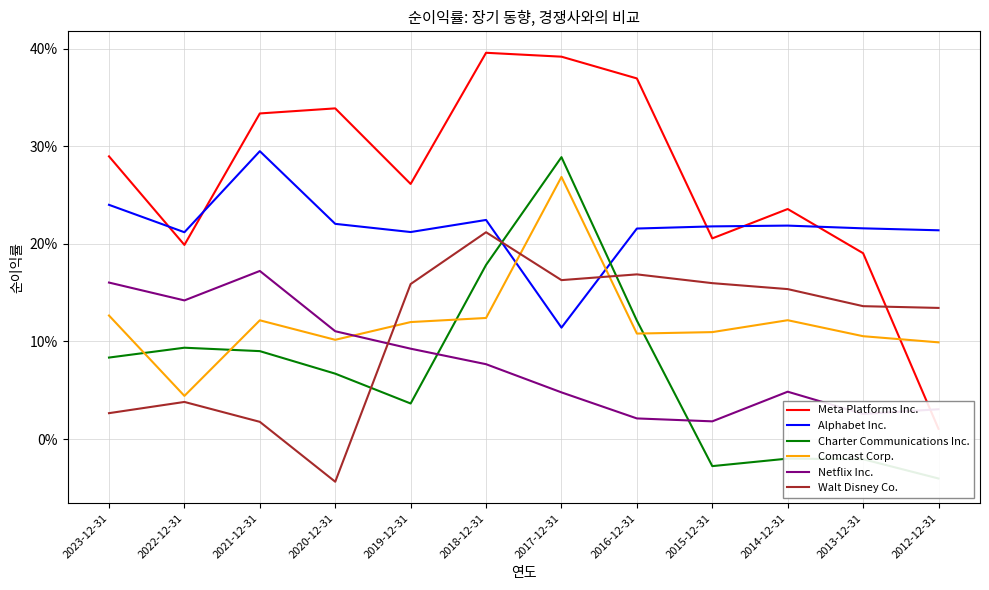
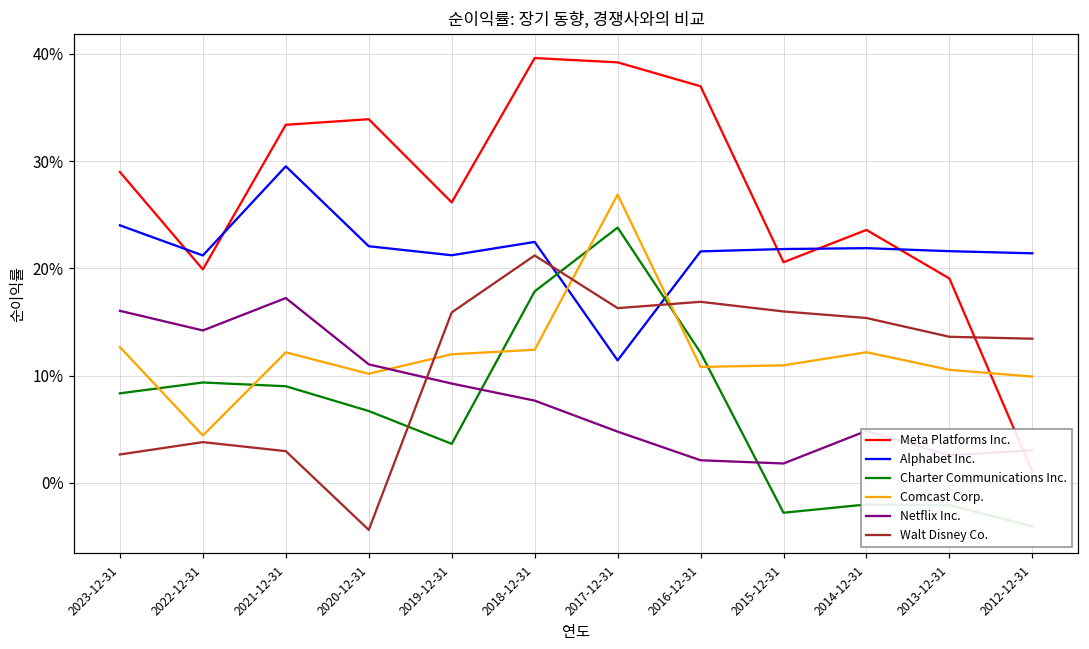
  {
    "Meta Platforms Inc.": {
      "2023-12-31": "29%",
      "2022-12-31": "20%",
      "2021-12-31": "33%",
      "2020-12-31": "34%",
      "2019-12-31": "26%",
      "2018-12-31": "40%",
      "2017-12-31": "39%",
      "2016-12-31": "37%",
      "2015-12-31": "21%",
      "2014-12-31": "24%",
      "2013-12-31": "19%"
    },
    "Alphabet Inc.": {
      "2023-12-31": "24%",
      "2022-12-31": "21%",
      "2021-12-31": "30%",
      "2020-12-31": "22%",
      "2019-12-31": "21%",
      "2018-12-31": "22%",
      "2017-12-31": "11%",
      "2016-12-31": "22%",
      "2015-12-31": "22%",
      "2014-12-31": "22%",
      "2013-12-31": "22%",
      "2012-12-31": "21%"
    },
    "Charter Communications Inc.": {
      "2023-12-31": "8%",
      "2022-12-31": "9%",
      "2021-12-31": "9%",
      "2020-12-31": "7%",
      "2019-12-31": "4%",
      "2018-12-31": "18%",
-     "2017-12-31": "29%",
+     "2017-12-31": "24%",
      "2016-12-31": "12%",
      "2015-12-31": "-3%"
    },
    "Comcast Corp.": {
      "2023-12-31": "13%",
      "2022-12-31": "4%",
      "2021-12-31": "12%",
      "2020-12-31": "10%",
      "2019-12-31": "12%",
      "2018-12-31": "12%",
      "2017-12-31": "27%",
      "2016-12-31": "11%",
      "2015-12-31": "11%",
      "2014-12-31": "12%",
      "2013-12-31": "11%",
      "2012-12-31": "10%"
    },
    "Netflix Inc.": {
      "2023-12-31": "16%",
      "2022-12-31": "14%",
      "2021-12-31": "17%",
      "2020-12-31": "11%",
      "2019-12-31": "9%",
      "2018-12-31": "8%",
      "2017-12-31": "5%",
      "2016-12-31": "2%",
      "2015-12-31": "2%",
      "2014-12-31": "5%"
    },
    "Walt Disney Co.": {
      "2023-12-31": "3%",
      "2022-12-31": "4%",
-     "2021-12-31": "2%",
+     "2021-12-31": "3%",
      "2020-12-31": "-4%",
      "2019-12-31": "16%",
      "2018-12-31": "21%",
      "2017-12-31": "16%",
      "2016-12-31": "17%",
      "2015-12-31": "16%",
      "2014-12-31": "15%",
      "2013-12-31": "14%",
      "2012-12-31": "13%"
    }
  }
